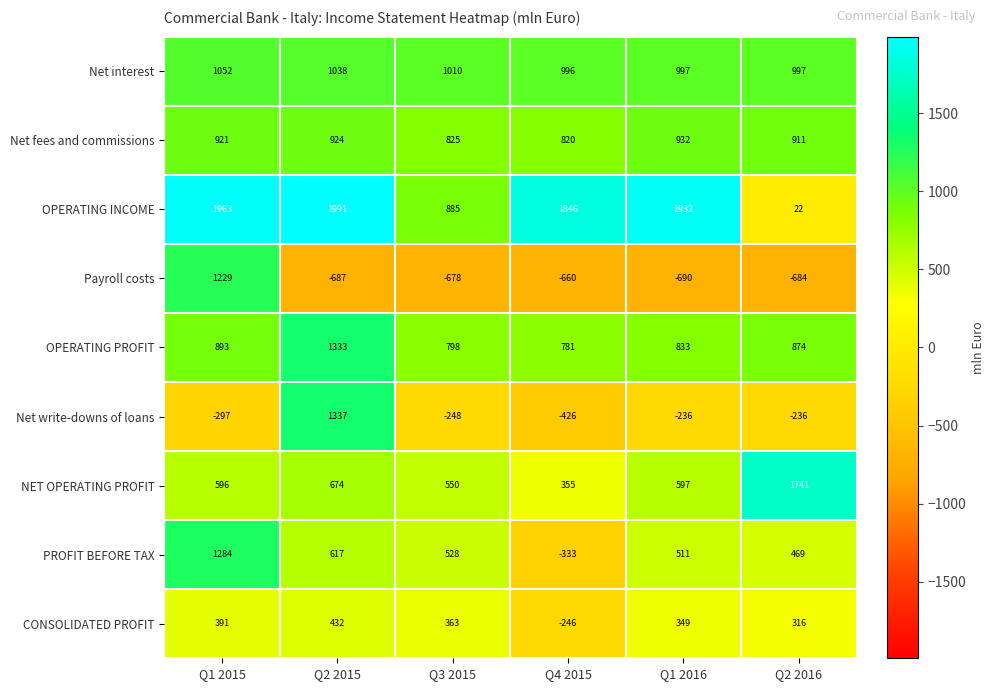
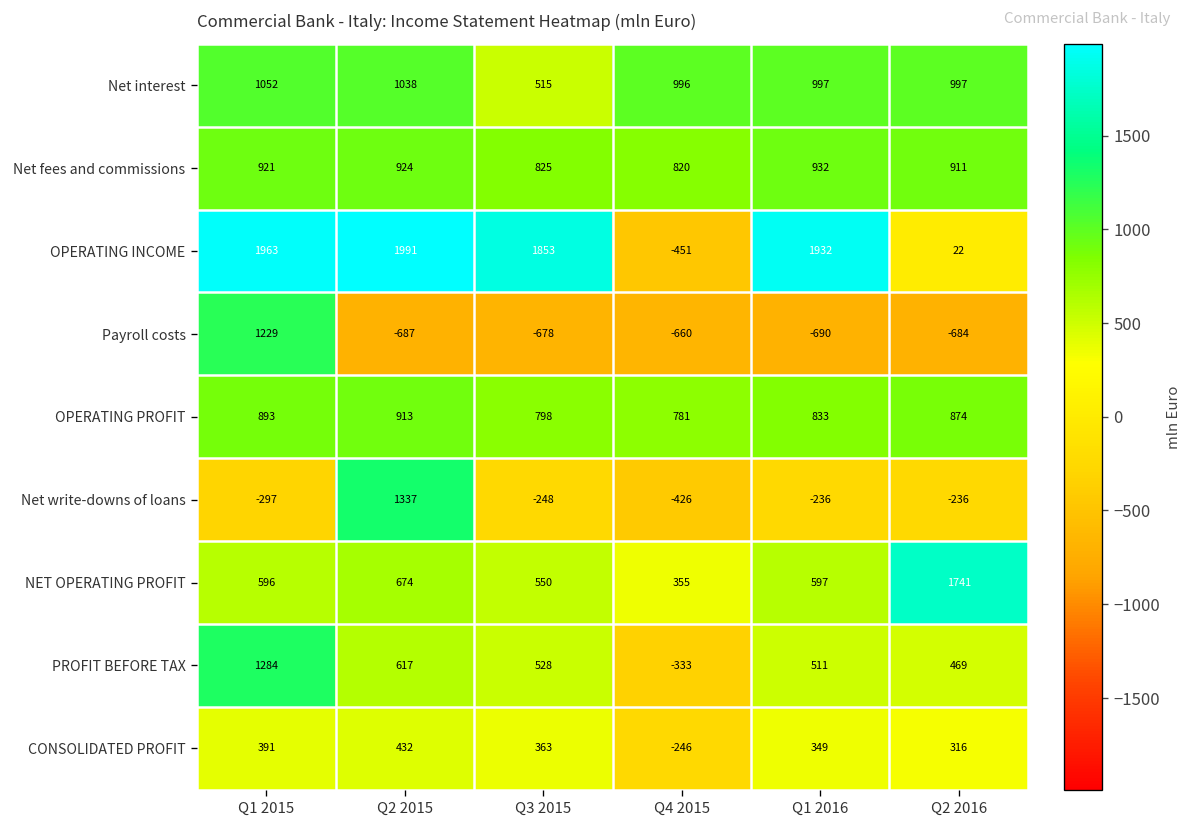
  {
    "Net interest": {
      "Q1 2015": 1052,
      "Q2 2015": 1038,
-     "Q3 2015": 1010,
+     "Q3 2015": 515,
      "Q4 2015": 996,
      "Q1 2016": 997,
      "Q2 2016": 997
    },
    "Net fees and commissions": {
      "Q1 2015": 921,
      "Q2 2015": 924,
      "Q3 2015": 825,
      "Q4 2015": 820,
      "Q1 2016": 932,
      "Q2 2016": 911
    },
    "OPERATING INCOME": {
      "Q1 2015": 1963,
      "Q2 2015": 1991,
-     "Q3 2015": 885,
-     "Q4 2015": 1846,
+     "Q3 2015": 1853,
+     "Q4 2015": -451,
      "Q1 2016": 1932,
      "Q2 2016": 22
    },
    "Payroll costs": {
      "Q1 2015": 1229,
      "Q2 2015": -687,
      "Q3 2015": -678,
      "Q4 2015": -660,
      "Q1 2016": -690,
      "Q2 2016": -684
    },
    "OPERATING PROFIT": {
      "Q1 2015": 893,
-     "Q2 2015": 1333,
+     "Q2 2015": 913,
      "Q3 2015": 798,
      "Q4 2015": 781,
      "Q1 2016": 833,
      "Q2 2016": 874
    },
    "Net write-downs of loans": {
      "Q1 2015": -297,
      "Q2 2015": 1337,
      "Q3 2015": -248,
      "Q4 2015": -426,
      "Q1 2016": -236,
      "Q2 2016": -236
    },
    "NET OPERATING PROFIT": {
      "Q1 2015": 596,
      "Q2 2015": 674,
      "Q3 2015": 550,
      "Q4 2015": 355,
      "Q1 2016": 597,
      "Q2 2016": 1741
    },
    "PROFIT BEFORE TAX": {
      "Q1 2015": 1284,
      "Q2 2015": 617,
      "Q3 2015": 528,
      "Q4 2015": -333,
      "Q1 2016": 511,
      "Q2 2016": 469
    },
    "CONSOLIDATED PROFIT": {
      "Q1 2015": 391,
      "Q2 2015": 432,
      "Q3 2015": 363,
      "Q4 2015": -246,
      "Q1 2016": 349,
      "Q2 2016": 316
    }
  }
